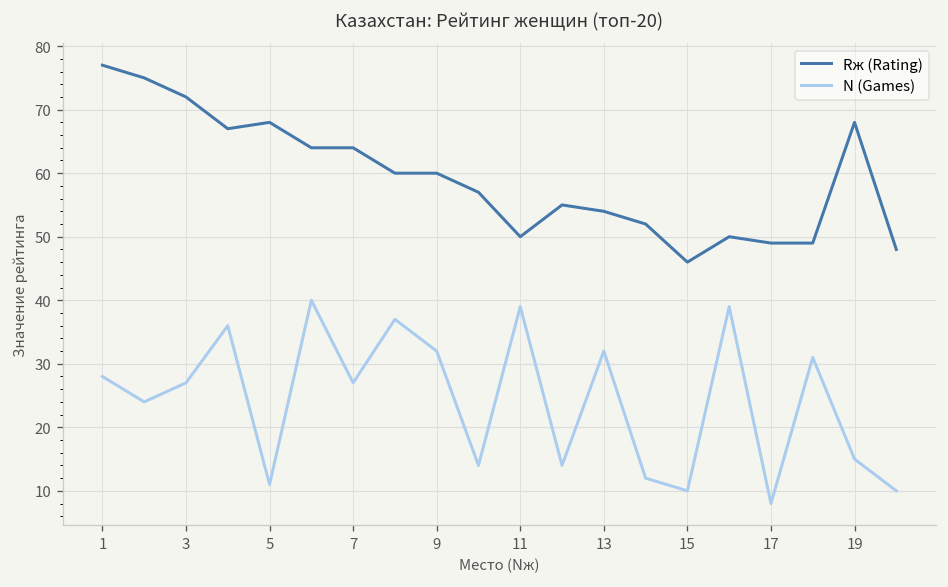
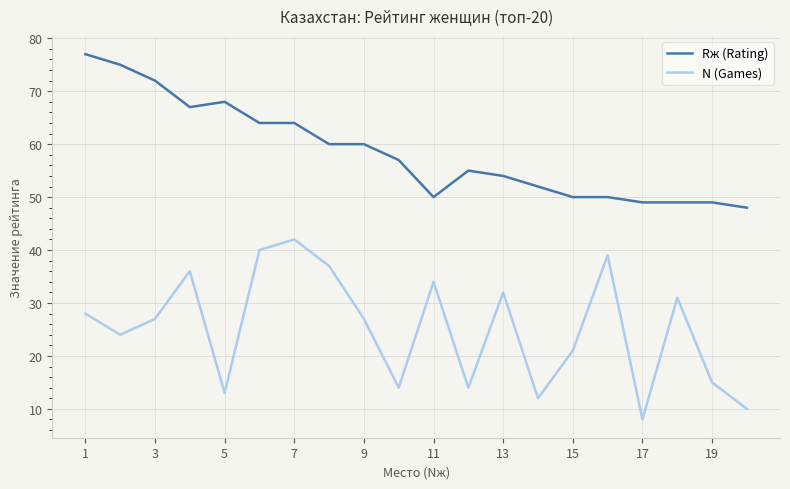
  {
    "Rж (Rating)": {
      "1": 77,
      "3": 72,
      "5": 68,
      "7": 64,
      "9": 60,
      "11": 50,
      "13": 54,
-     "15": 46,
+     "15": 50,
      "17": 49,
-     "19": 68
+     "19": 49
    },
    "N (Games)": {
      "1": 28,
      "3": 27,
-     "5": 11,
-     "7": 27,
-     "9": 32,
-     "11": 39,
+     "5": 13,
+     "7": 42,
+     "9": 27,
+     "11": 34,
      "13": 32,
-     "15": 10,
+     "15": 21,
      "17": 8,
      "19": 15
    }
  }
